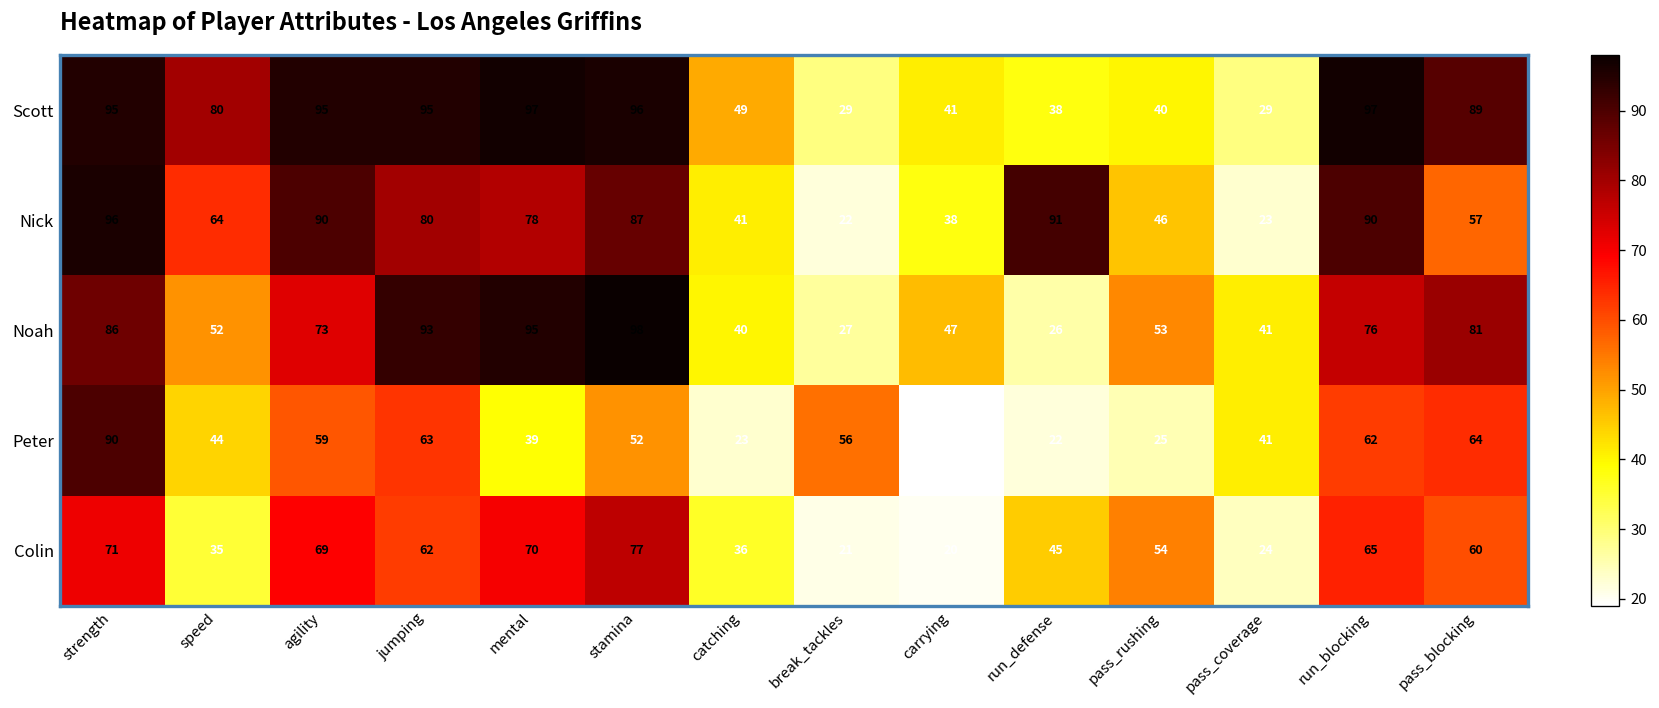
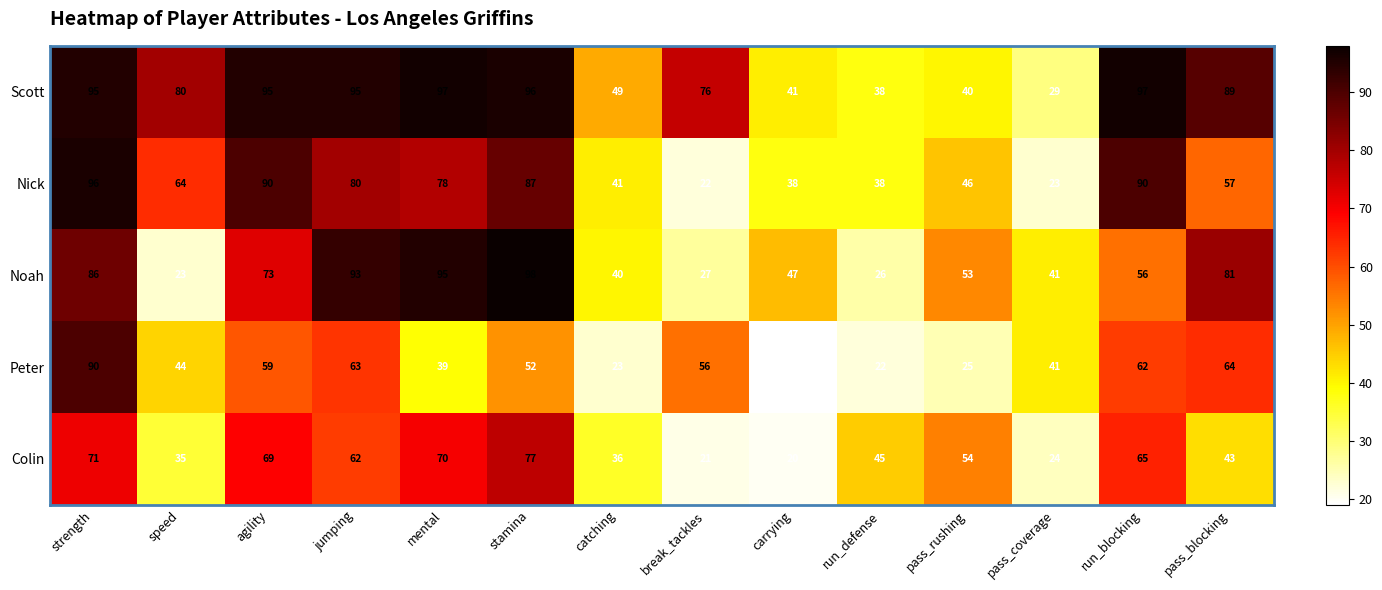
  {
    "Scott": {
      "speed": 80,
      "catching": 49,
-     "break_tackles": 29,
+     "break_tackles": 76,
      "carrying": 41,
      "run_defense": 38,
      "pass_rushing": 40,
      "pass_coverage": 29,
      "pass_blocking": 89
    },
    "Nick": {
      "speed": 64,
      "agility": 90,
      "jumping": 80,
      "mental": 78,
      "stamina": 87,
      "catching": 41,
      "carrying": 38,
-     "run_defense": 91,
+     "run_defense": 38,
      "pass_rushing": 46,
      "pass_coverage": 23,
      "run_blocking": 90,
      "pass_blocking": 57
    },
    "Noah": {
      "strength": 86,
-     "speed": 52,
+     "speed": 23,
      "agility": 73,
      "jumping": 93,
      "catching": 40,
      "break_tackles": 27,
      "carrying": 47,
      "run_defense": 26,
      "pass_rushing": 53,
      "pass_coverage": 41,
-     "run_blocking": 76,
+     "run_blocking": 56,
      "pass_blocking": 81
    },
    "Peter": {
      "strength": 90,
      "speed": 44,
      "agility": 59,
      "jumping": 63,
      "mental": 39,
      "stamina": 52,
      "catching": 23,
      "break_tackles": 56,
      "pass_rushing": 25,
      "pass_coverage": 41,
      "run_blocking": 62,
      "pass_blocking": 64
    },
    "Colin": {
      "strength": 71,
      "speed": 35,
      "agility": 69,
      "jumping": 62,
      "mental": 70,
      "stamina": 77,
      "catching": 36,
      "run_defense": 45,
      "pass_rushing": 54,
      "pass_coverage": 24,
      "run_blocking": 65,
-     "pass_blocking": 60
+     "pass_blocking": 43
    }
  }
